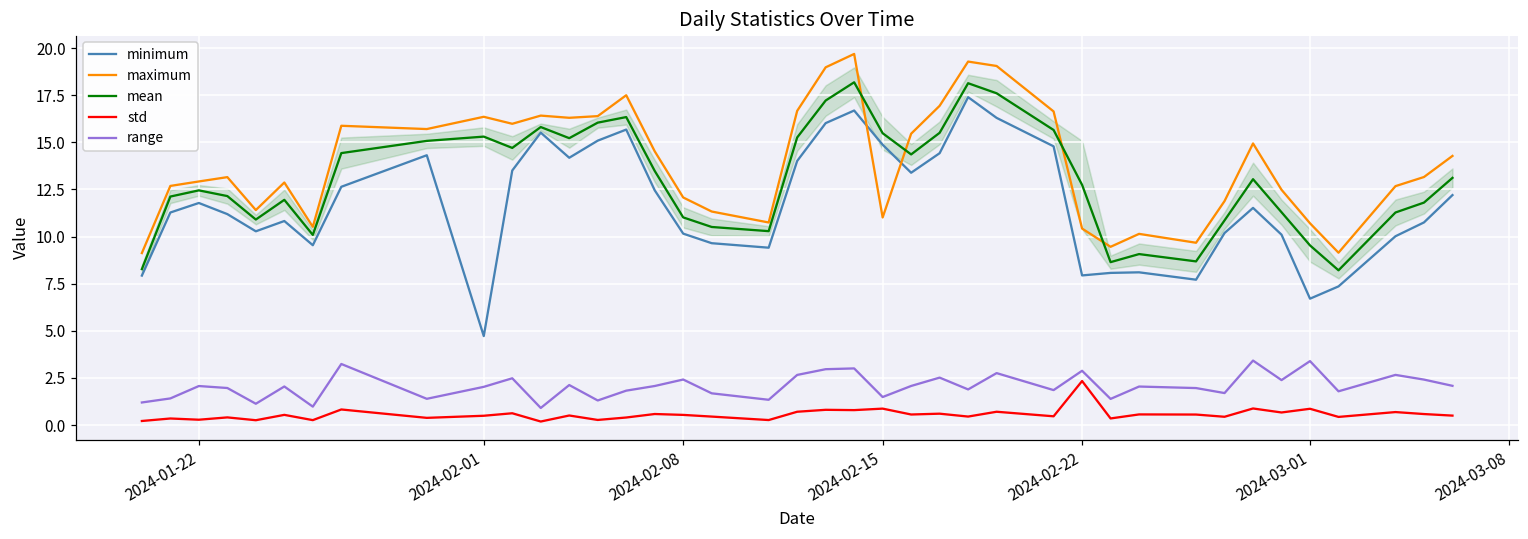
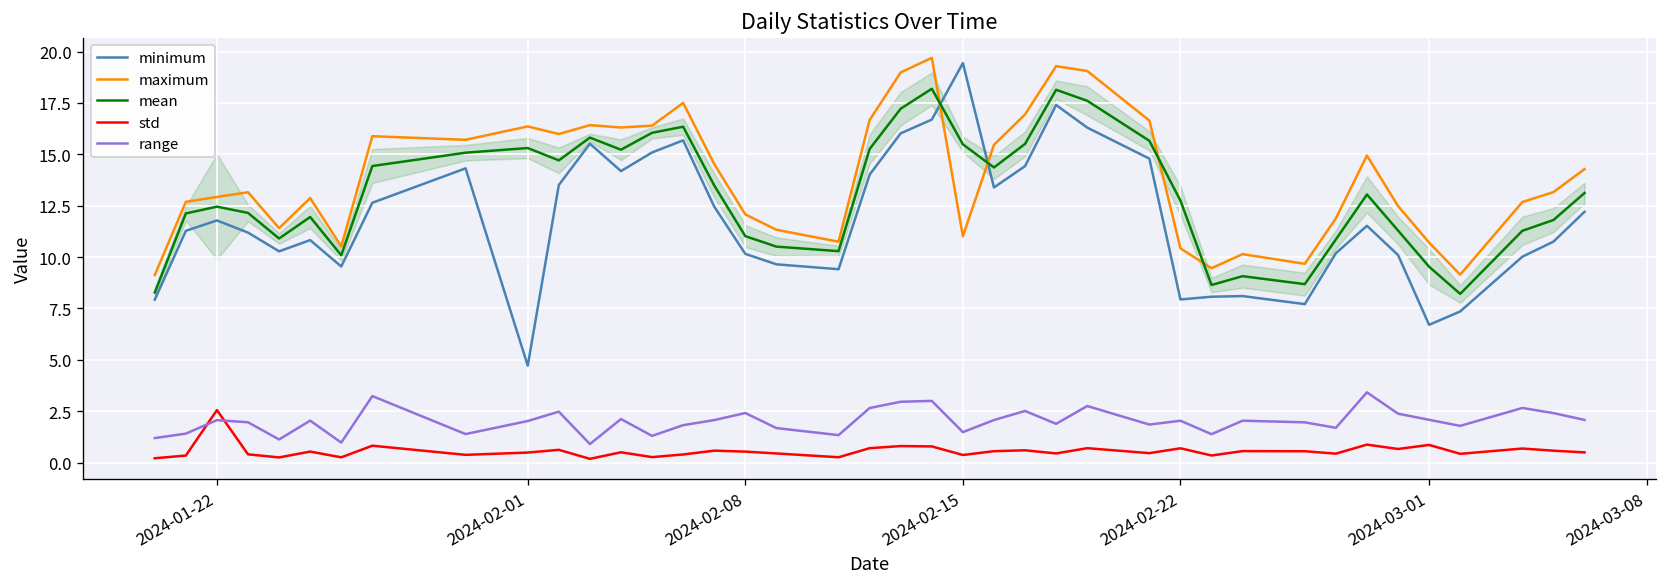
  {
    "minimum": {
      "2024-01-22": 11.8,
      "2024-02-01": 4.7,
      "2024-02-08": 10.2,
-     "2024-02-15": 14.9,
+     "2024-02-15": 19.4,
      "2024-02-22": 7.9,
      "2024-03-01": 6.7
    },
    "maximum": {
      "2024-01-22": 12.9,
      "2024-02-01": 16.4,
      "2024-02-08": 12.1,
      "2024-02-15": 11.0,
      "2024-02-22": 10.4,
      "2024-03-01": 10.7
    },
    "std": {
-     "2024-01-22": 0.3,
+     "2024-01-22": 2.6,
      "2024-02-01": 0.5,
      "2024-02-08": 0.5,
-     "2024-02-15": 0.9,
-     "2024-02-22": 2.3,
+     "2024-02-15": 0.4,
+     "2024-02-22": 0.7,
      "2024-03-01": 0.9
    },
    "range": {
      "2024-01-22": 2.1,
      "2024-02-01": 2.0,
      "2024-02-08": 2.4,
      "2024-02-15": 1.5,
-     "2024-02-22": 2.9,
-     "2024-03-01": 3.4
+     "2024-02-22": 2.0,
+     "2024-03-01": 2.1
    }
  }
